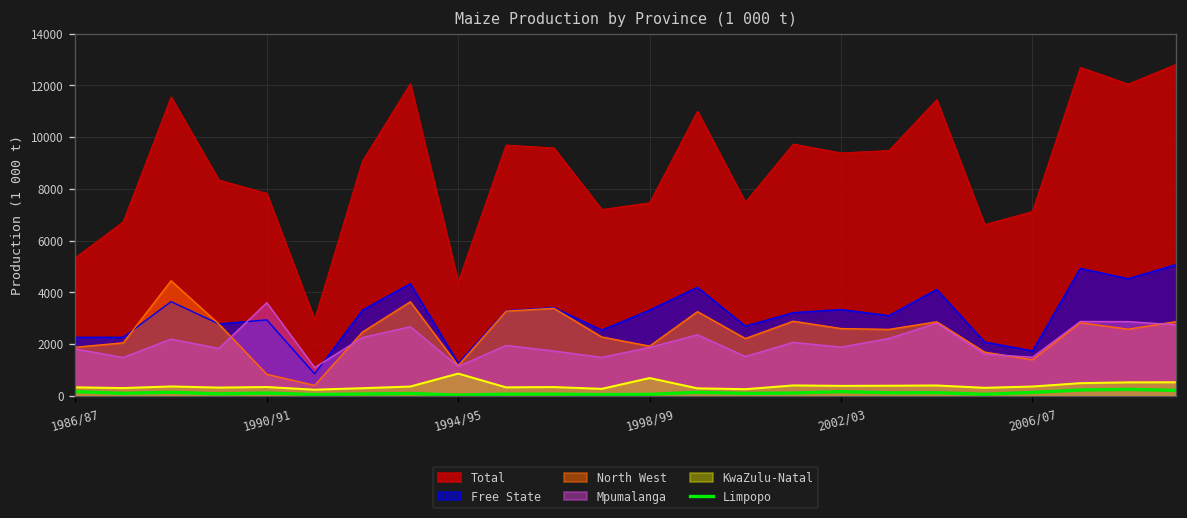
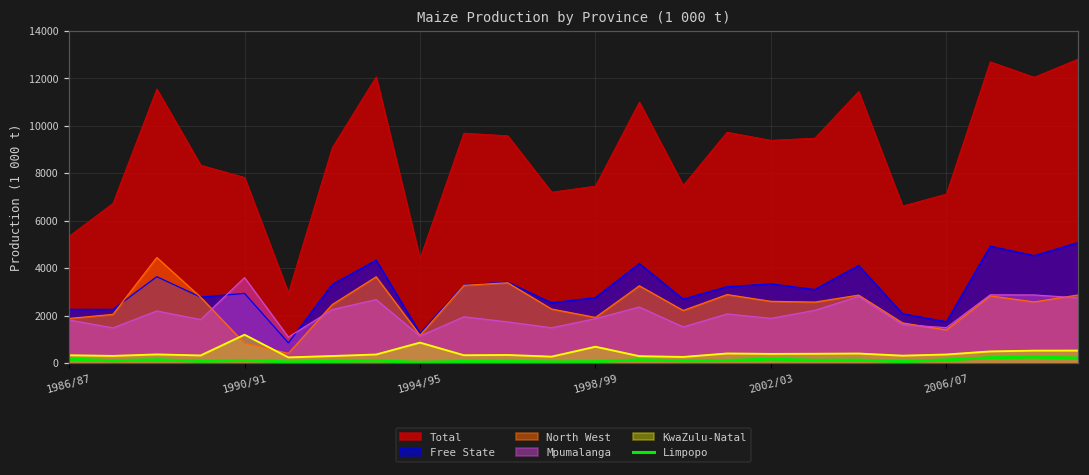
  {
    "Total": {
      "1986/87": 5300,
      "1990/91": 7800,
      "1994/95": 4400,
      "1998/99": 7500,
      "2002/03": 9400,
      "2006/07": 7100
    },
    "Free State": {
      "1986/87": 2300,
      "1990/91": 2900,
-     "1998/99": 3300,
+     "1998/99": 2800,
      "2002/03": 3300,
      "2006/07": 1700
    },
    "North West": {
      "1990/91": 800,
      "2002/03": 2600
    },
    "Mpumalanga": {
      "1990/91": 3600,
      "2002/03": 1900
    },
    "KwaZulu-Natal": {
      "1986/87": 300,
-     "1990/91": 300,
+     "1990/91": 1200,
      "1994/95": 900,
      "1998/99": 700,
      "2002/03": 400,
      "2006/07": 400
    },
    "Limpopo": {
      "1986/87": 200,
      "1990/91": 100,
      "1994/95": 0,
      "1998/99": 100,
      "2002/03": 200,
      "2006/07": 100
    }
  }
